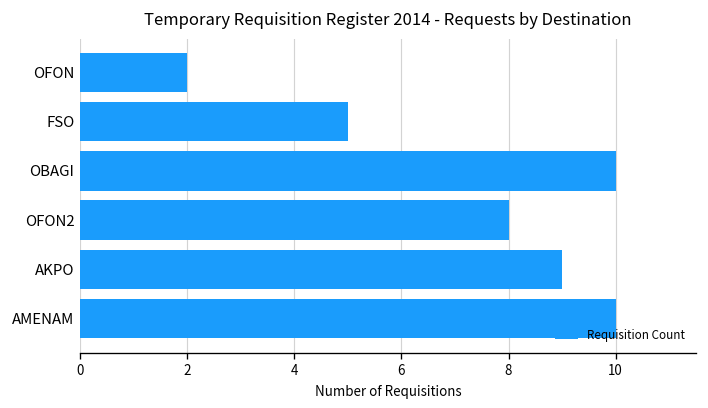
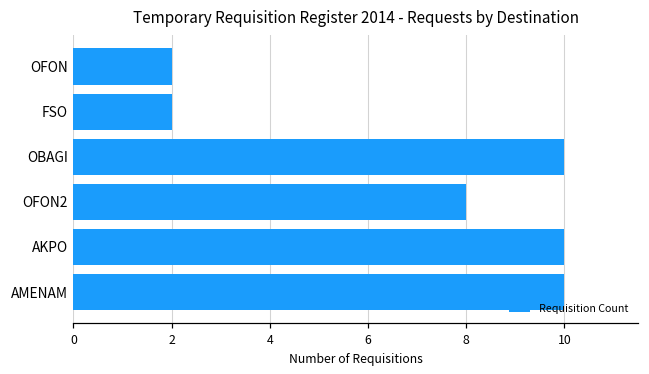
  {
    "OFON": 2,
-   "FSO": 5,
+   "FSO": 2,
    "OBAGI": 10,
    "OFON2": 8,
-   "AKPO": 9,
+   "AKPO": 10,
    "AMENAM": 10
  }
